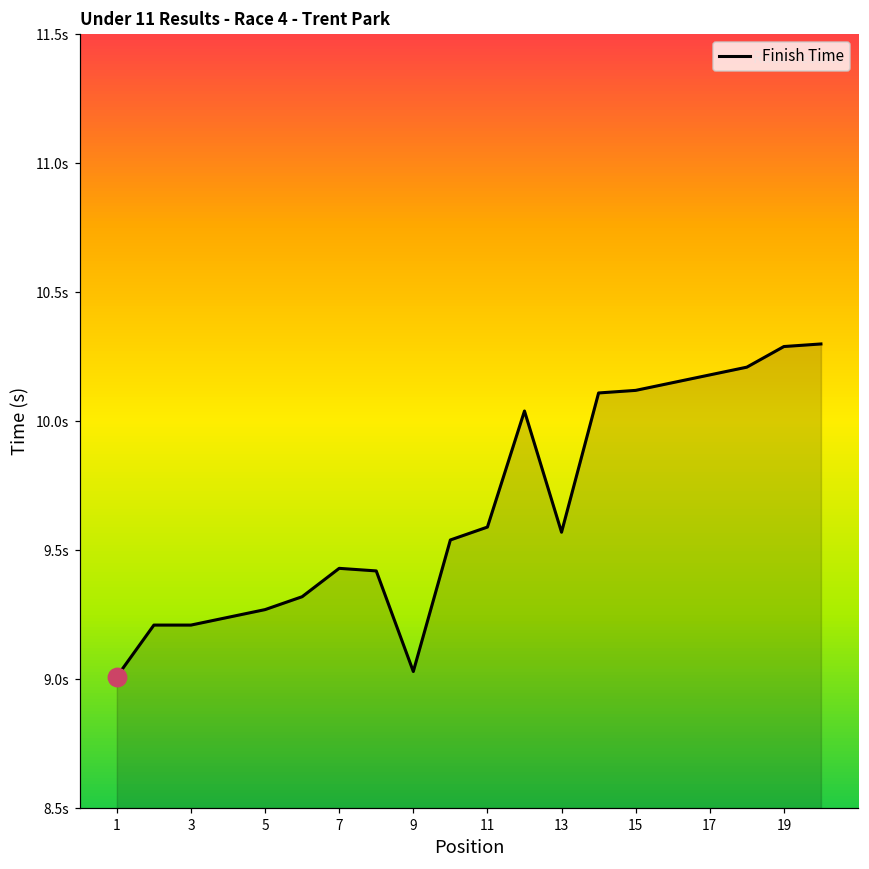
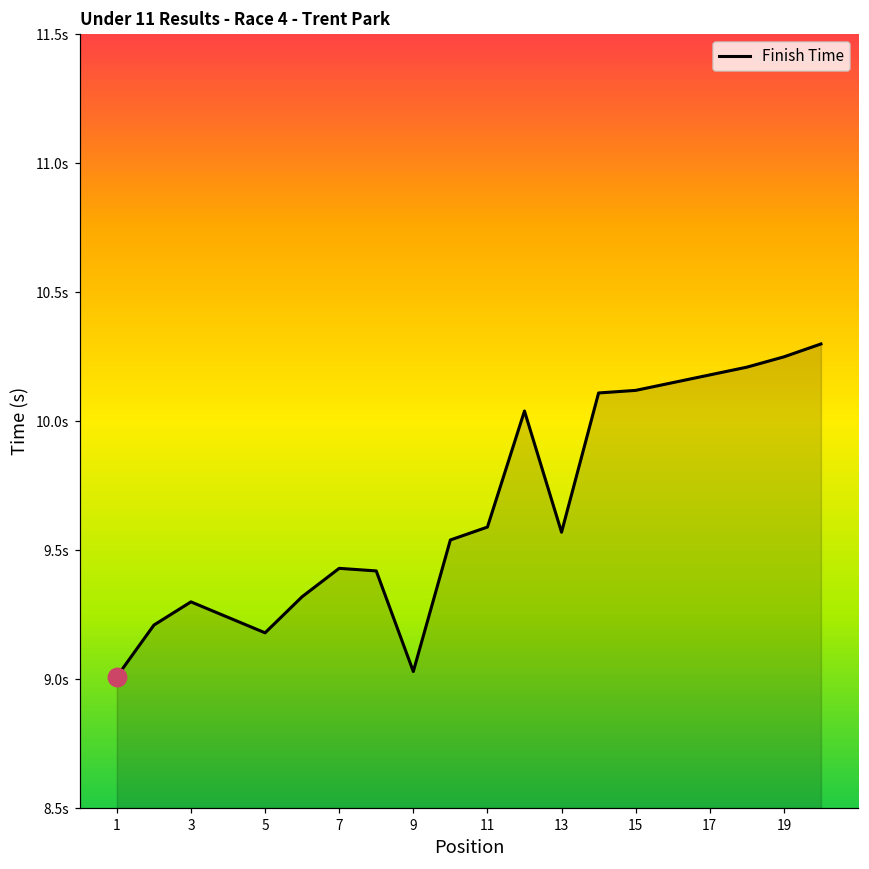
  {
    "Finish Time": {
-     "3": "9.21s",
-     "5": "9.27s",
+     "3": "9.30s",
+     "5": "9.18s",
      "7": "9.43s",
      "9": "9.03s",
      "11": "9.59s",
      "13": "9.57s",
      "15": "10.12s",
      "17": "10.18s",
-     "19": "10.29s"
+     "19": "10.25s"
    }
  }
